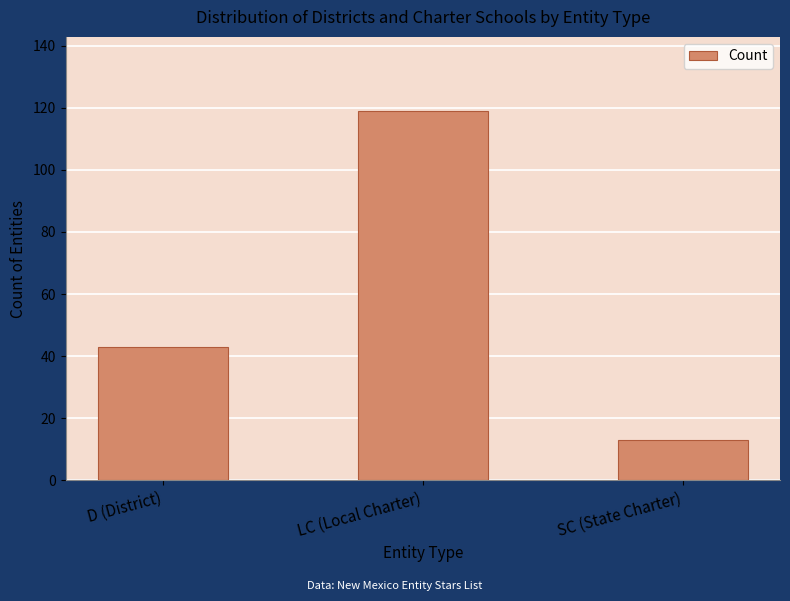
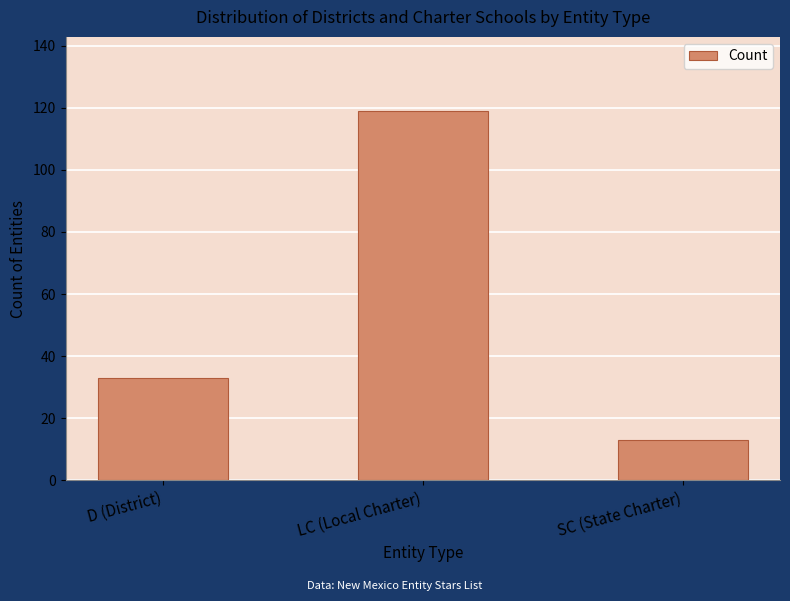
  {
-   "D (District)": 43,
+   "D (District)": 33,
    "LC (Local Charter)": 119,
    "SC (State Charter)": 13
  }
